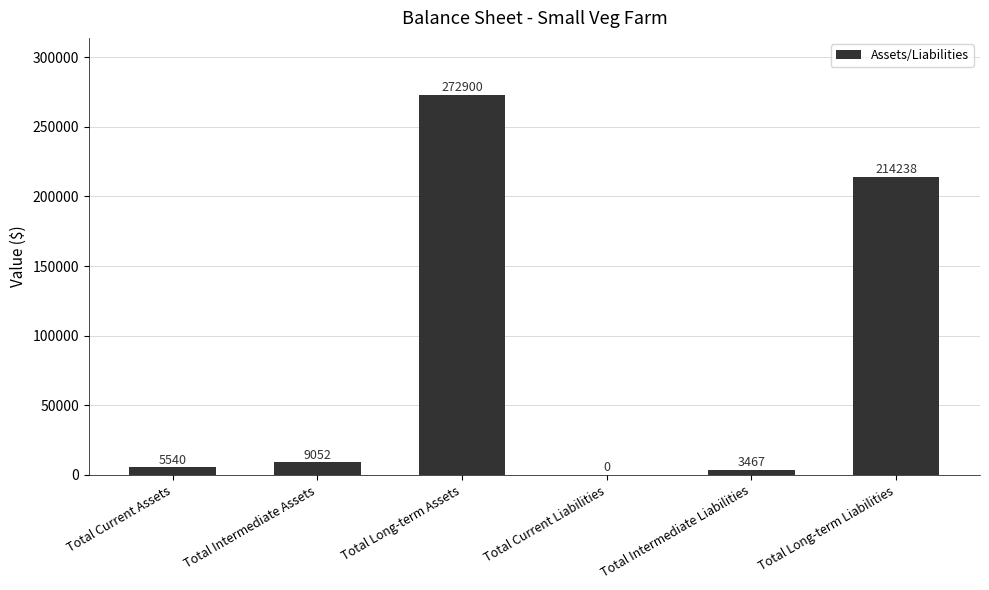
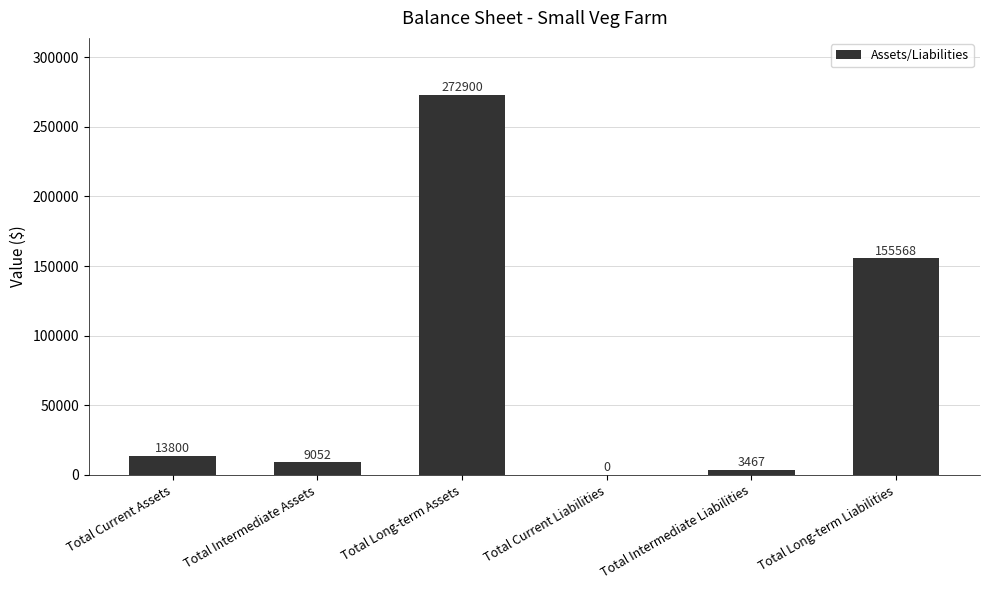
  {
-   "Total Current Assets": 5540,
+   "Total Current Assets": 13800,
    "Total Intermediate Assets": 9052,
    "Total Long-term Assets": 272900,
    "Total Current Liabilities": 0,
    "Total Intermediate Liabilities": 3467,
-   "Total Long-term Liabilities": 214238
+   "Total Long-term Liabilities": 155568
  }
